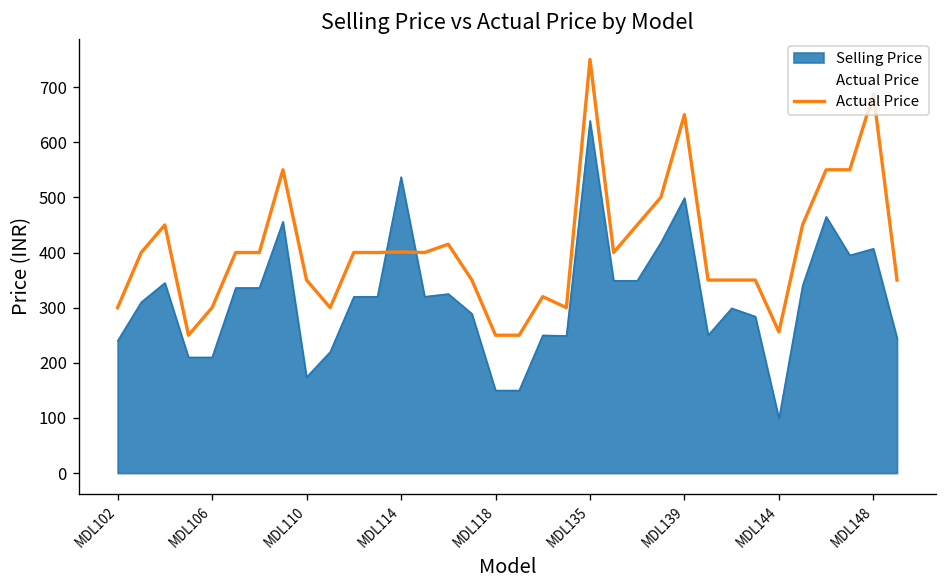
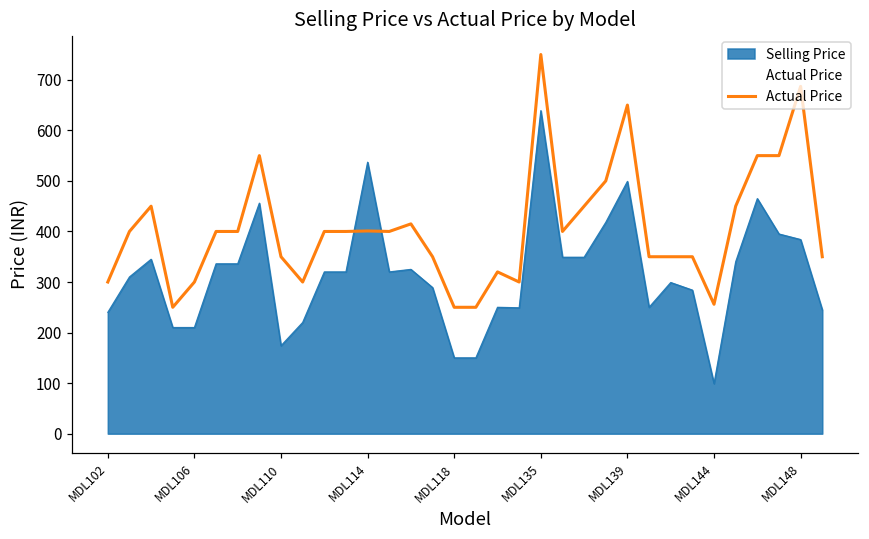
  {
    "Selling Price": {
      "MDL102": 240,
      "MDL106": 210,
      "MDL110": 170,
      "MDL114": 540,
      "MDL118": 150,
      "MDL135": 640,
      "MDL139": 500,
      "MDL144": 100,
-     "MDL148": 410
+     "MDL148": 380
    },
    "Actual Price": {
      "MDL102": 300,
      "MDL106": 300,
      "MDL110": 350,
      "MDL114": 400,
      "MDL118": 250,
      "MDL135": 750,
      "MDL139": 650,
      "MDL144": 260
    }
  }
